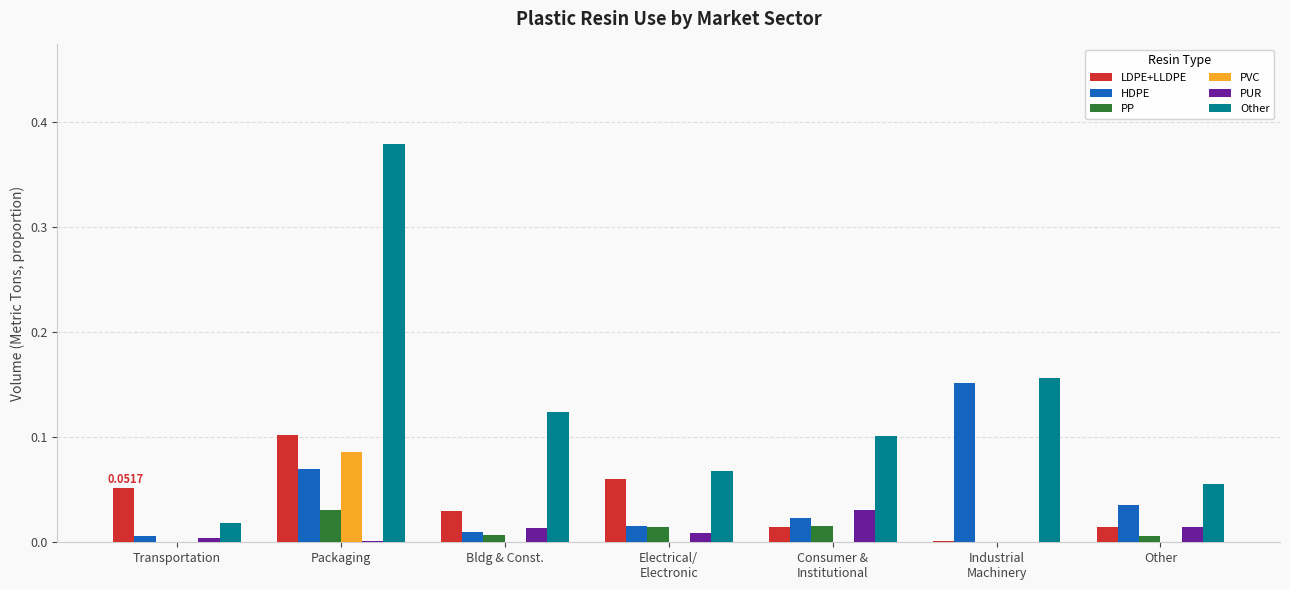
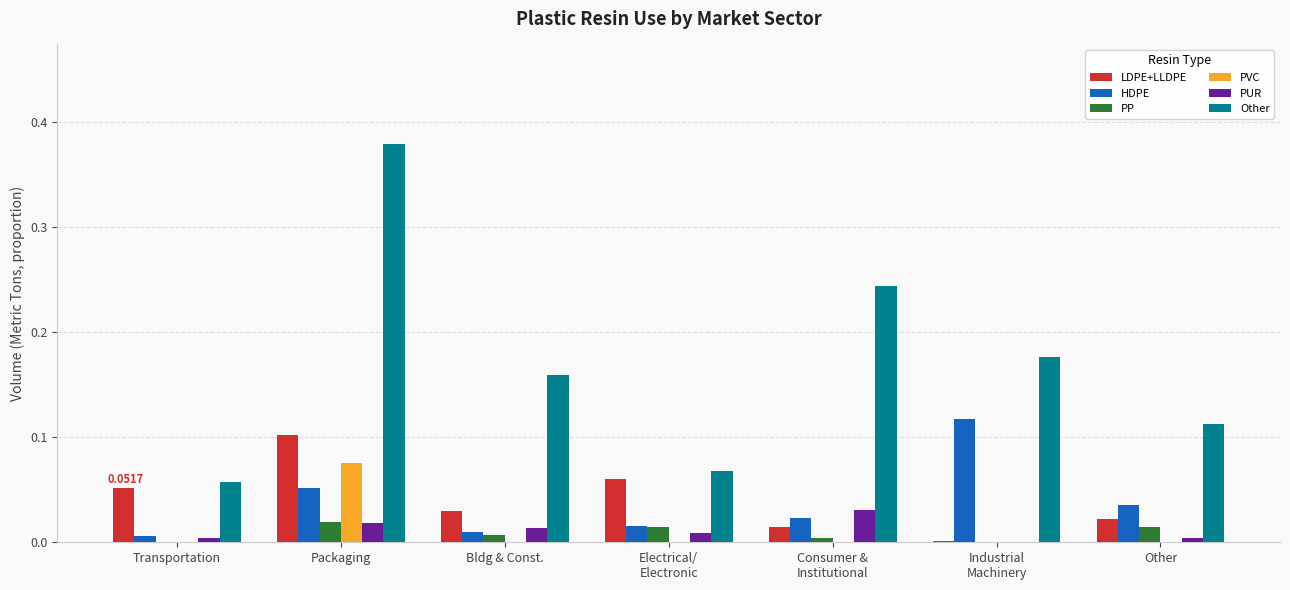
  {
    "LDPE+LLDPE": {
      "Packaging": 0.102,
      "Bldg & Const.": 0.029,
      "Electrical/ Electronic": 0.060,
      "Consumer & Institutional": 0.015,
-     "Other": 0.014
+     "Other": 0.022
    },
    "HDPE": {
      "Transportation": 0.006,
-     "Packaging": 0.070,
+     "Packaging": 0.052,
      "Bldg & Const.": 0.010,
      "Electrical/ Electronic": 0.015,
      "Consumer & Institutional": 0.023,
-     "Industrial Machinery": 0.152,
+     "Industrial Machinery": 0.117,
      "Other": 0.036
    },
    "PP": {
-     "Packaging": 0.031,
+     "Packaging": 0.020,
      "Bldg & Const.": 0.007,
      "Electrical/ Electronic": 0.015,
-     "Consumer & Institutional": 0.015,
-     "Other": 0.006
+     "Consumer & Institutional": 0.004,
+     "Other": 0.014
    },
    "PVC": {
-     "Packaging": 0.086
+     "Packaging": 0.075
    },
    "PUR": {
      "Transportation": 0.004,
-     "Packaging": 0.001,
+     "Packaging": 0.018,
      "Bldg & Const.": 0.014,
      "Electrical/ Electronic": 0.009,
      "Consumer & Institutional": 0.030,
-     "Other": 0.015
+     "Other": 0.005
    },
    "Other": {
-     "Transportation": 0.018,
+     "Transportation": 0.057,
      "Packaging": 0.379,
-     "Bldg & Const.": 0.124,
+     "Bldg & Const.": 0.160,
      "Electrical/ Electronic": 0.068,
-     "Consumer & Institutional": 0.101,
-     "Industrial Machinery": 0.157,
-     "Other": 0.056
+     "Consumer & Institutional": 0.244,
+     "Industrial Machinery": 0.176,
+     "Other": 0.112
    }
  }
